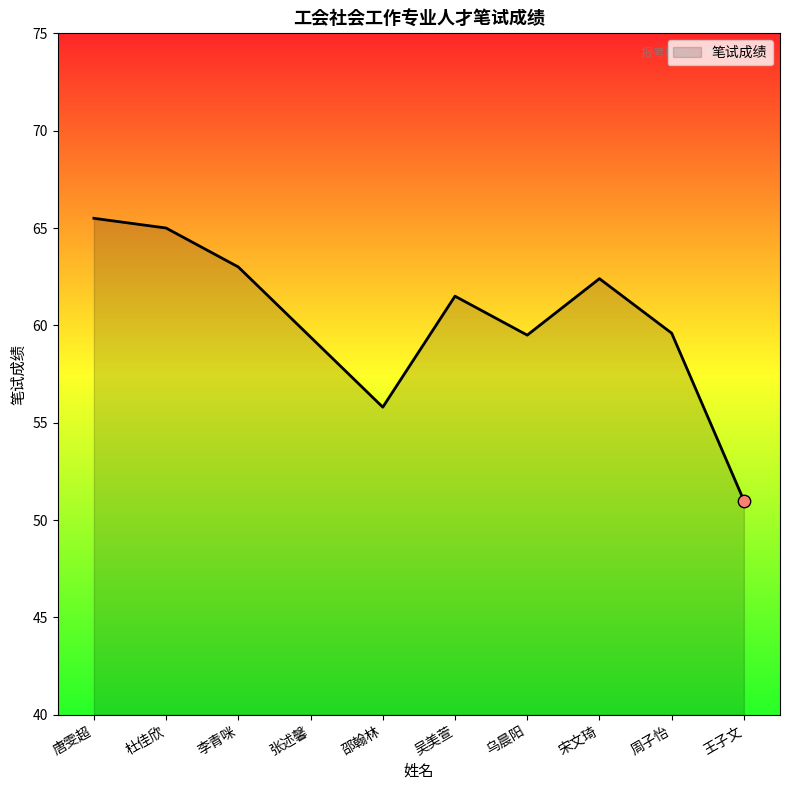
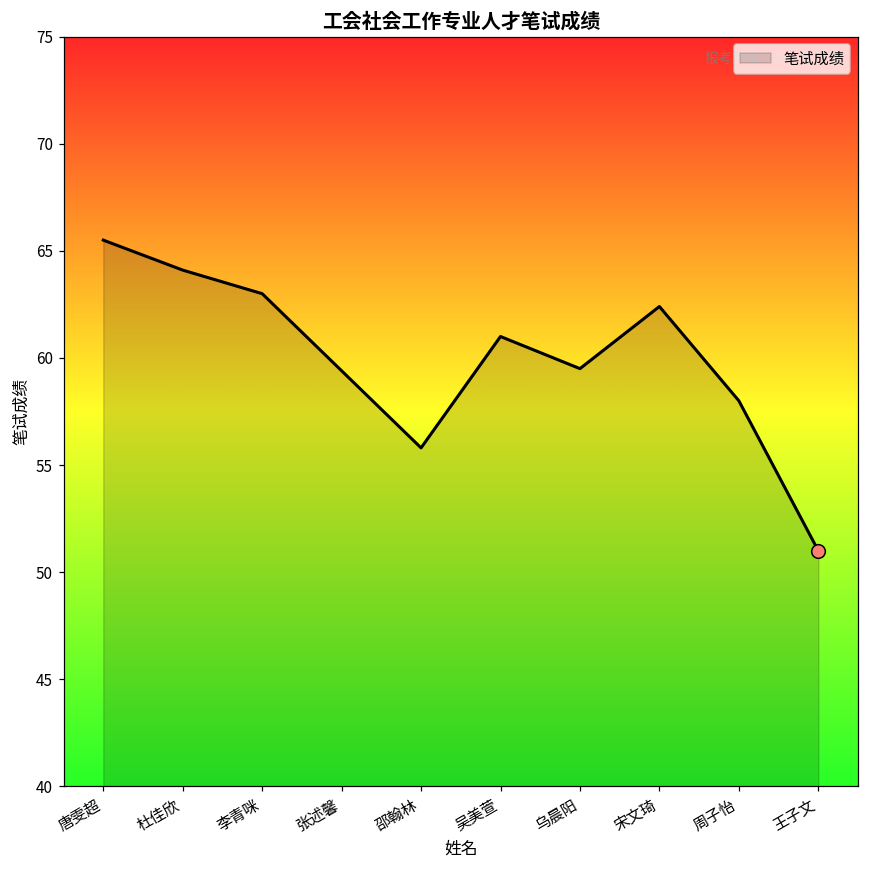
  {
    "笔试成绩": {
      "唐雯超": 65.5,
-     "杜佳欣": 65.0,
+     "杜佳欣": 64.1,
      "李青咪": 63.0,
      "张述馨": 59.4,
      "邵翰林": 55.8,
-     "吴美萱": 61.5,
+     "吴美萱": 61.0,
      "乌晨阳": 59.5,
      "宋文琦": 62.4,
-     "周子怡": 59.6
+     "周子怡": 58.0
    }
  }
